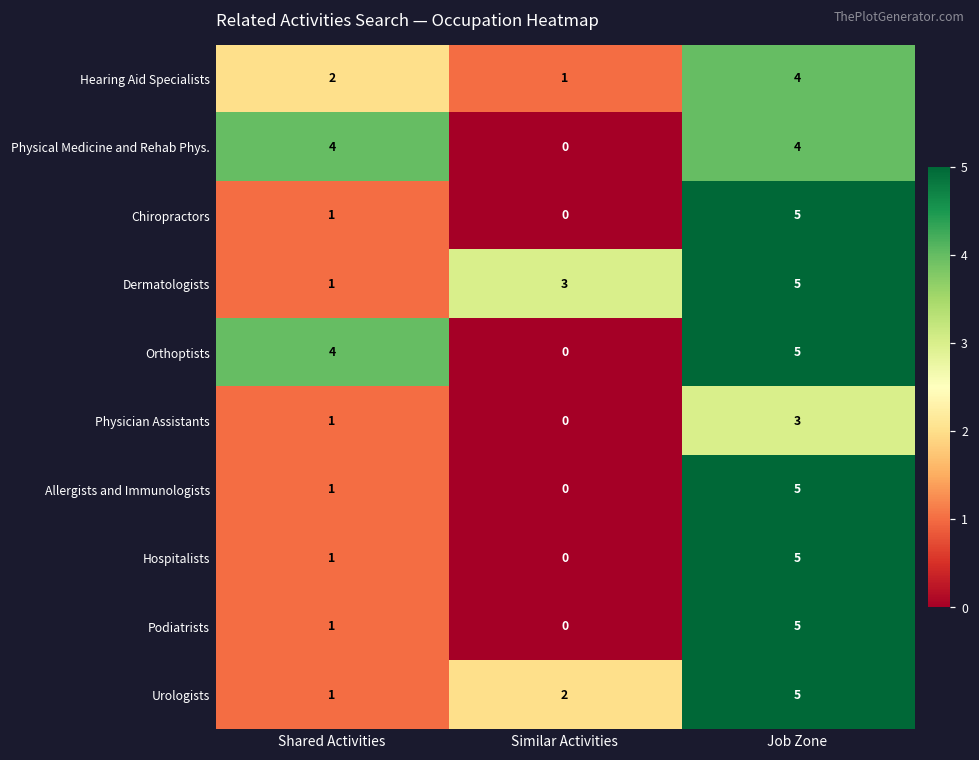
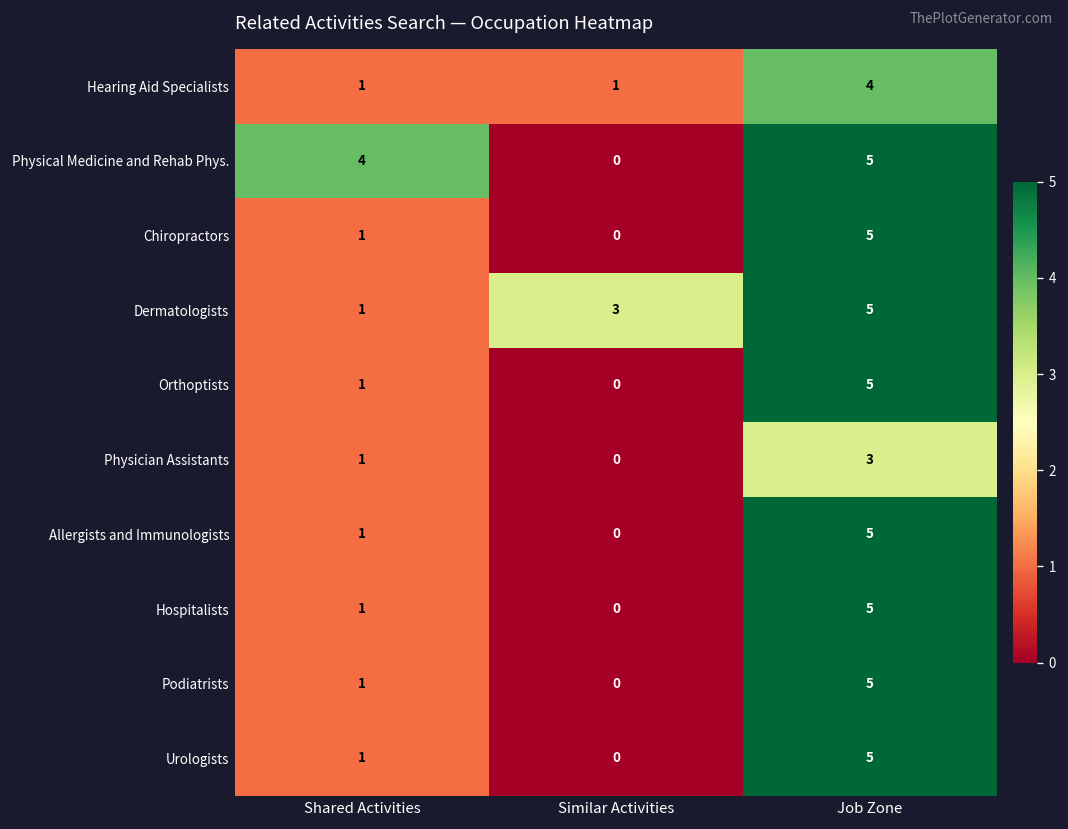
  {
    "Hearing Aid Specialists": {
-     "Shared Activities": 2,
+     "Shared Activities": 1,
      "Similar Activities": 1,
      "Job Zone": 4
    },
    "Physical Medicine and Rehab Phys.": {
      "Shared Activities": 4,
      "Similar Activities": 0,
-     "Job Zone": 4
+     "Job Zone": 5
    },
    "Chiropractors": {
      "Shared Activities": 1,
      "Similar Activities": 0,
      "Job Zone": 5
    },
    "Dermatologists": {
      "Shared Activities": 1,
      "Similar Activities": 3,
      "Job Zone": 5
    },
    "Orthoptists": {
-     "Shared Activities": 4,
+     "Shared Activities": 1,
      "Similar Activities": 0,
      "Job Zone": 5
    },
    "Physician Assistants": {
      "Shared Activities": 1,
      "Similar Activities": 0,
      "Job Zone": 3
    },
    "Allergists and Immunologists": {
      "Shared Activities": 1,
      "Similar Activities": 0,
      "Job Zone": 5
    },
    "Hospitalists": {
      "Shared Activities": 1,
      "Similar Activities": 0,
      "Job Zone": 5
    },
    "Podiatrists": {
      "Shared Activities": 1,
      "Similar Activities": 0,
      "Job Zone": 5
    },
    "Urologists": {
      "Shared Activities": 1,
-     "Similar Activities": 2,
+     "Similar Activities": 0,
      "Job Zone": 5
    }
  }
